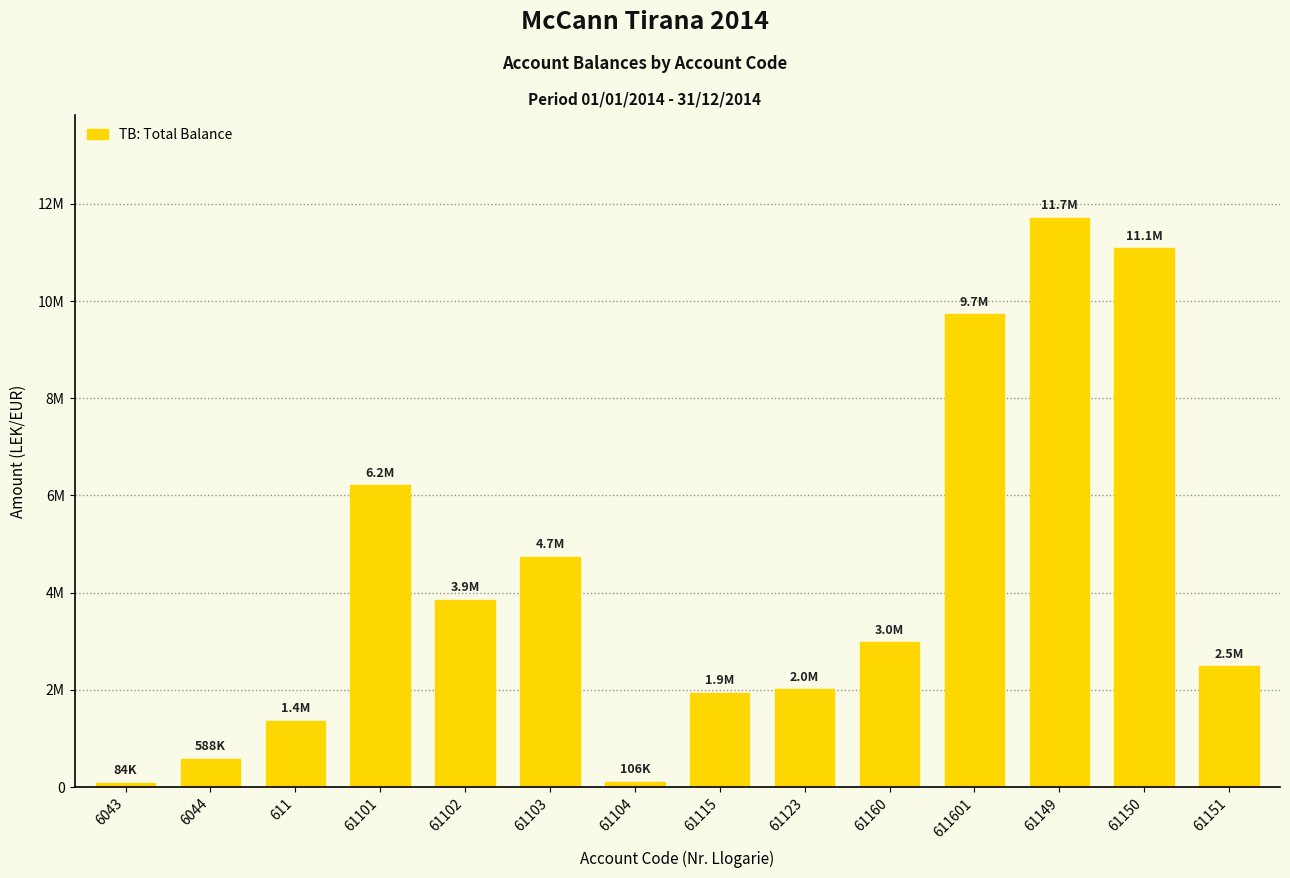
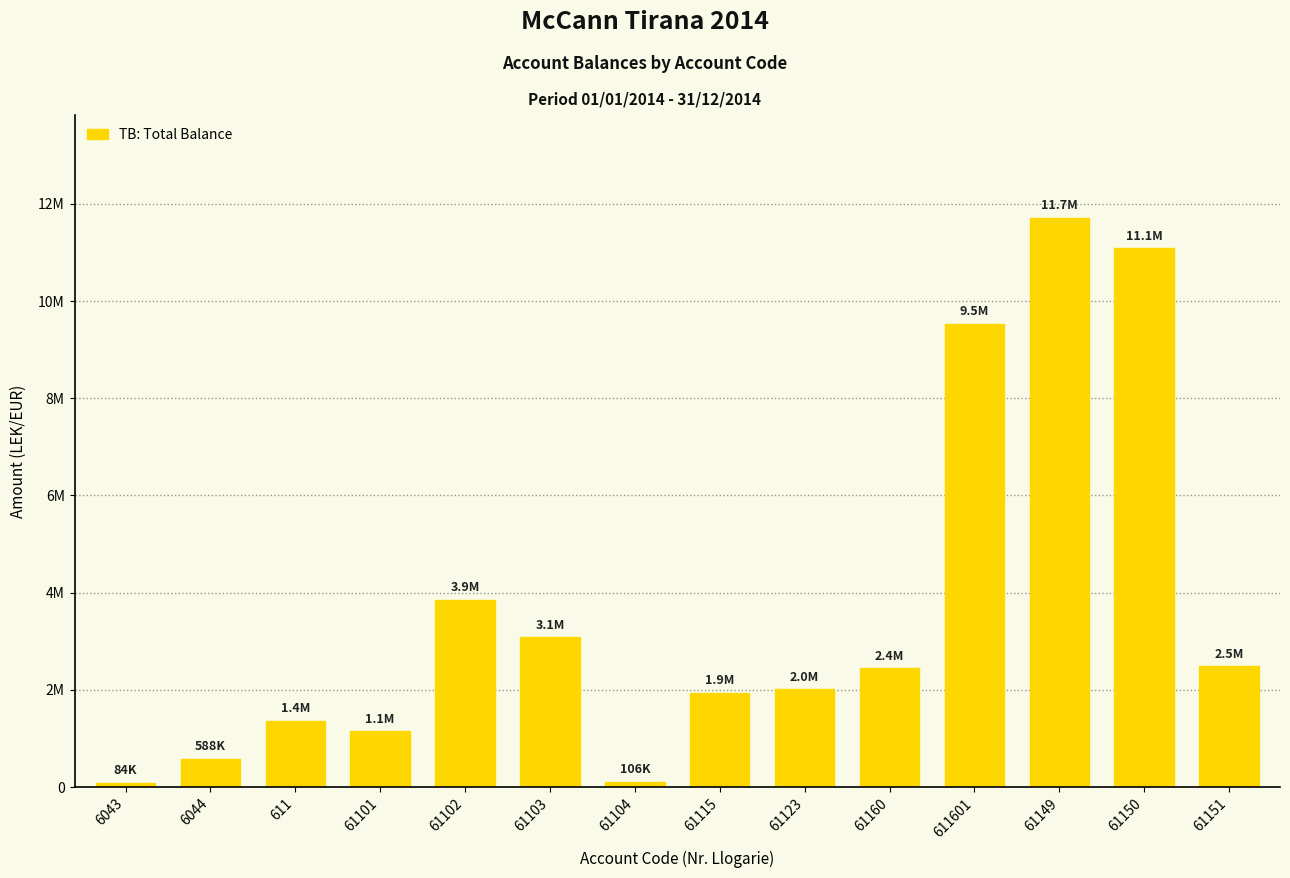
  {
    "6043": "84K",
    "6044": "588K",
    "611": "1.4M",
-   "61101": "6.2M",
+   "61101": "1.1M",
    "61102": "3.9M",
-   "61103": "4.7M",
+   "61103": "3.1M",
    "61104": "106K",
    "61115": "1.9M",
    "61123": "2.0M",
-   "61160": "3.0M",
-   "611601": "9.7M",
+   "61160": "2.4M",
+   "611601": "9.5M",
    "61149": "11.7M",
    "61150": "11.1M",
    "61151": "2.5M"
  }
